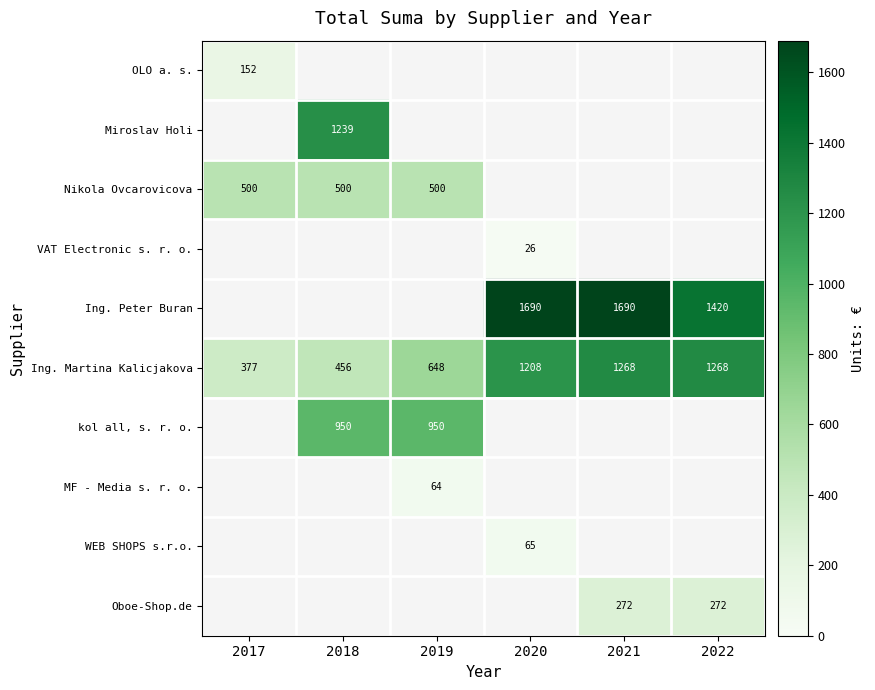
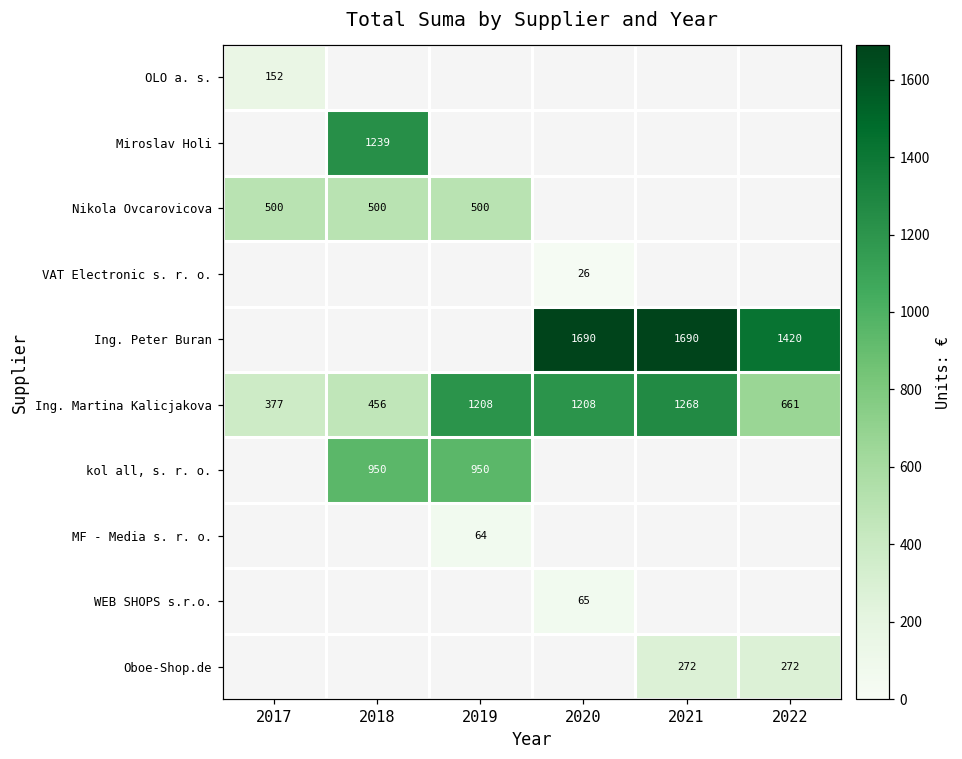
  {
    "OLO a. s.": {
      "2017": 152
    },
    "Miroslav Holi": {
      "2018": 1239
    },
    "Nikola Ovcarovicova": {
      "2017": 500,
      "2018": 500,
      "2019": 500
    },
    "VAT Electronic s. r. o.": {
      "2020": 26
    },
    "Ing. Peter Buran": {
      "2020": 1690,
      "2021": 1690,
      "2022": 1420
    },
    "Ing. Martina Kalicjakova": {
      "2017": 377,
      "2018": 456,
-     "2019": 648,
+     "2019": 1208,
      "2020": 1208,
      "2021": 1268,
-     "2022": 1268
+     "2022": 661
    },
    "kol all, s. r. o.": {
      "2018": 950,
      "2019": 950
    },
    "MF - Media s. r. o.": {
      "2019": 64
    },
    "WEB SHOPS s.r.o.": {
      "2020": 65
    },
    "Oboe-Shop.de": {
      "2021": 272,
      "2022": 272
    }
  }
